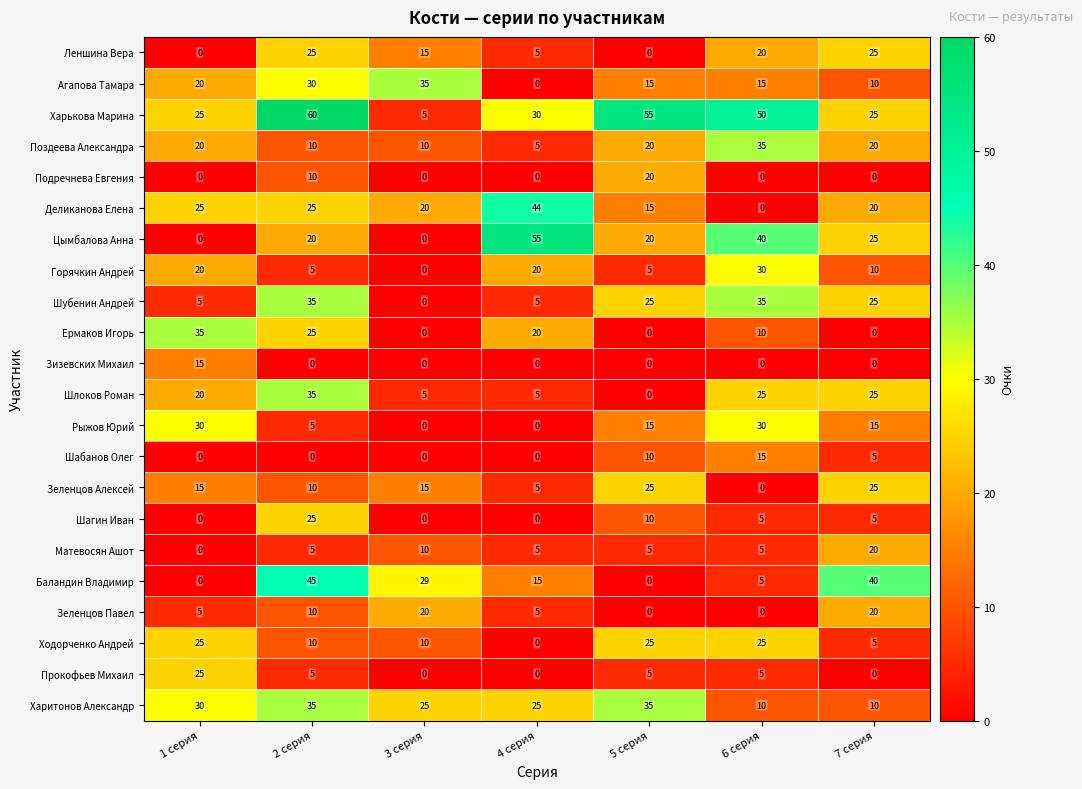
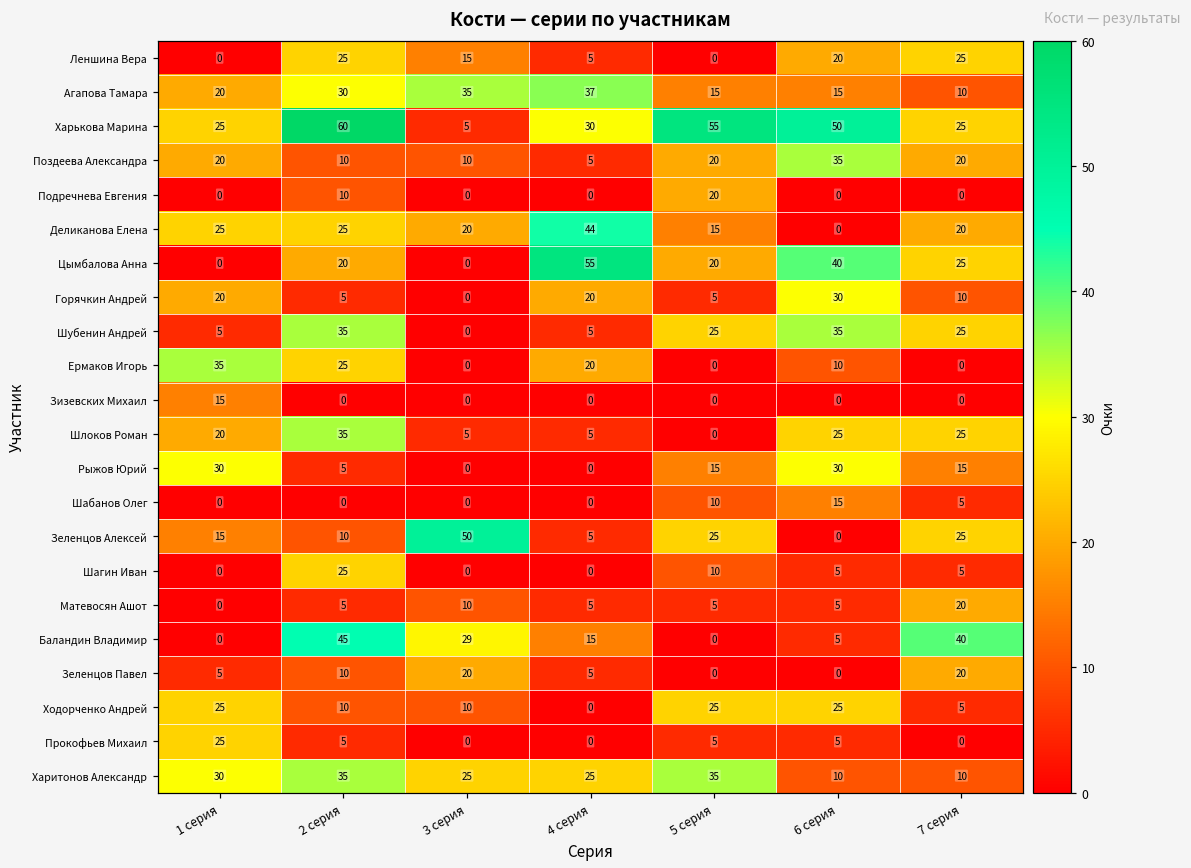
  {
    "Агапова Тамара": {
-     "4 серия": 0
+     "4 серия": 37
    },
    "Зеленцов Алексей": {
-     "3 серия": 15
+     "3 серия": 50
    }
  }
